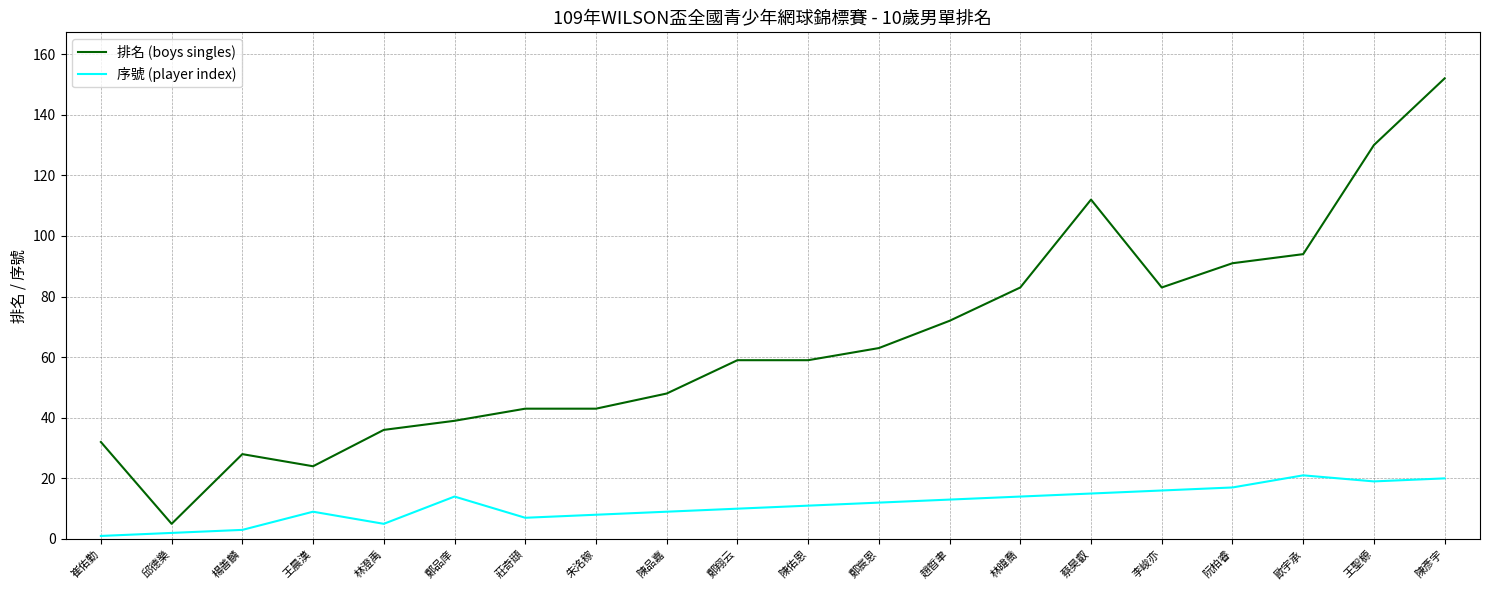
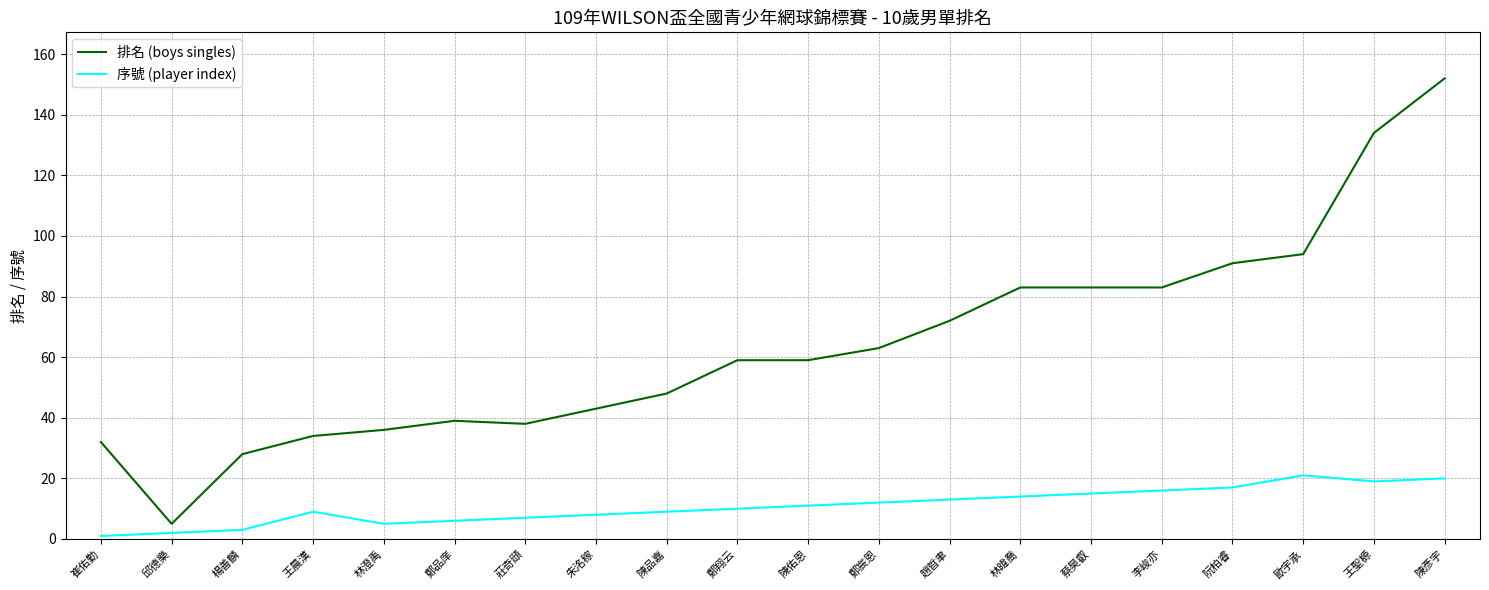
  {
    "排名 (boys singles)": {
      "崔佑勤": 32,
      "邱德樂": 5,
      "楊善麟": 28,
-     "王晨漢": 24,
+     "王晨漢": 34,
      "林澄禹": 36,
      "鄭品庠": 39,
-     "莊奇頲": 43,
+     "莊奇頲": 38,
      "朱洺稼": 43,
      "陳品嘉": 48,
      "鄭翔云": 59,
      "陳佑恩": 59,
      "鄭宸恩": 63,
      "趙晢聿": 72,
      "林暐喬": 83,
-     "蔡昊叡": 112,
+     "蔡昊叡": 83,
      "李峻亦": 83,
      "阮柏睿": 91,
      "歐宇承": 94,
-     "王聖榞": 130,
+     "王聖榞": 134,
      "陳彥宇": 152
    },
    "序號 (player index)": {
      "崔佑勤": 1,
      "邱德樂": 2,
      "楊善麟": 3,
      "王晨漢": 9,
      "林澄禹": 5,
-     "鄭品庠": 14,
+     "鄭品庠": 6,
      "莊奇頲": 7,
      "朱洺稼": 8,
      "陳品嘉": 9,
      "鄭翔云": 10,
      "陳佑恩": 11,
      "鄭宸恩": 12,
      "趙晢聿": 13,
      "林暐喬": 14,
      "蔡昊叡": 15,
      "李峻亦": 16,
      "阮柏睿": 17,
      "歐宇承": 21,
      "王聖榞": 19,
      "陳彥宇": 20
    }
  }
